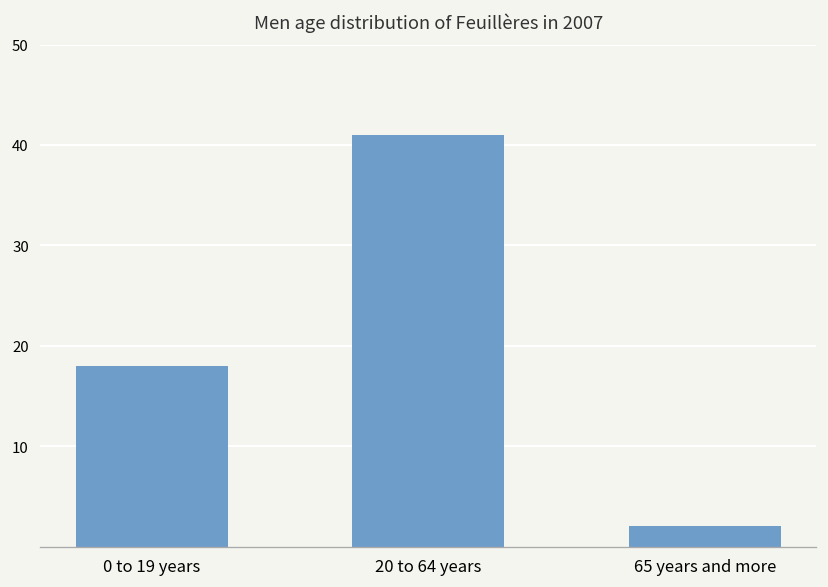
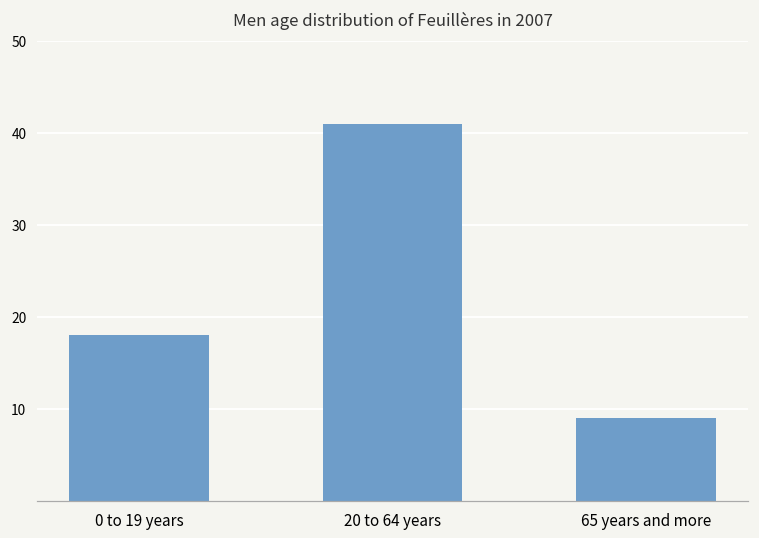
  {
    "0 to 19 years": 18,
    "20 to 64 years": 41,
-   "65 years and more": 2
+   "65 years and more": 9
  }
